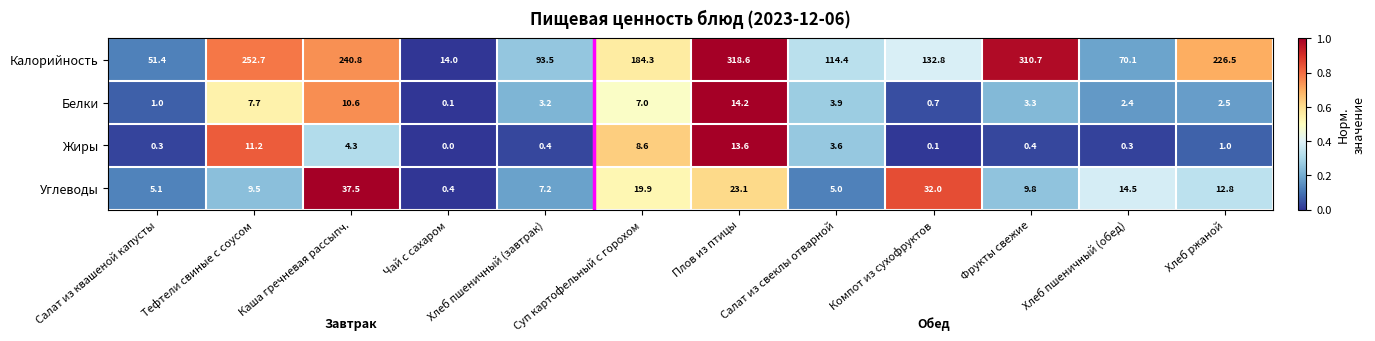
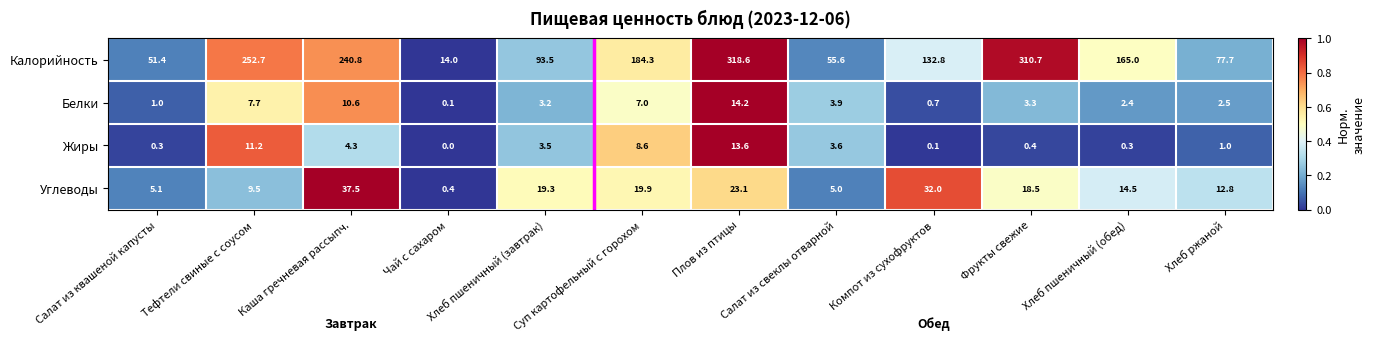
  {
    "Калорийность": {
      "Салат из квашеной капусты": 51.4,
      "Тефтели свиные с соусом": 252.7,
      "Каша гречневая рассыпч.": 240.8,
      "Чай с сахаром": 14.0,
      "Хлеб пшеничный (завтрак)": 93.5,
      "Суп картофельный с горохом": 184.3,
      "Плов из птицы": 318.6,
-     "Салат из свеклы отварной": 114.4,
+     "Салат из свеклы отварной": 55.6,
      "Компот из сухофруктов": 132.8,
      "Фрукты свежие": 310.7,
-     "Хлеб пшеничный (обед)": 70.1,
-     "Хлеб ржаной": 226.5
+     "Хлеб пшеничный (обед)": 165.0,
+     "Хлеб ржаной": 77.7
    },
    "Белки": {
      "Салат из квашеной капусты": 1.0,
      "Тефтели свиные с соусом": 7.7,
      "Каша гречневая рассыпч.": 10.6,
      "Чай с сахаром": 0.1,
      "Хлеб пшеничный (завтрак)": 3.2,
      "Суп картофельный с горохом": 7.0,
      "Плов из птицы": 14.2,
      "Салат из свеклы отварной": 3.9,
      "Компот из сухофруктов": 0.7,
      "Фрукты свежие": 3.3,
      "Хлеб пшеничный (обед)": 2.4,
      "Хлеб ржаной": 2.5
    },
    "Жиры": {
      "Салат из квашеной капусты": 0.3,
      "Тефтели свиные с соусом": 11.2,
      "Каша гречневая рассыпч.": 4.3,
      "Чай с сахаром": 0.0,
-     "Хлеб пшеничный (завтрак)": 0.4,
+     "Хлеб пшеничный (завтрак)": 3.5,
      "Суп картофельный с горохом": 8.6,
      "Плов из птицы": 13.6,
      "Салат из свеклы отварной": 3.6,
      "Компот из сухофруктов": 0.1,
      "Фрукты свежие": 0.4,
      "Хлеб пшеничный (обед)": 0.3,
      "Хлеб ржаной": 1.0
    },
    "Углеводы": {
      "Салат из квашеной капусты": 5.1,
      "Тефтели свиные с соусом": 9.5,
      "Каша гречневая рассыпч.": 37.5,
      "Чай с сахаром": 0.4,
-     "Хлеб пшеничный (завтрак)": 7.2,
+     "Хлеб пшеничный (завтрак)": 19.3,
      "Суп картофельный с горохом": 19.9,
      "Плов из птицы": 23.1,
      "Салат из свеклы отварной": 5.0,
      "Компот из сухофруктов": 32.0,
-     "Фрукты свежие": 9.8,
+     "Фрукты свежие": 18.5,
      "Хлеб пшеничный (обед)": 14.5,
      "Хлеб ржаной": 12.8
    }
  }
